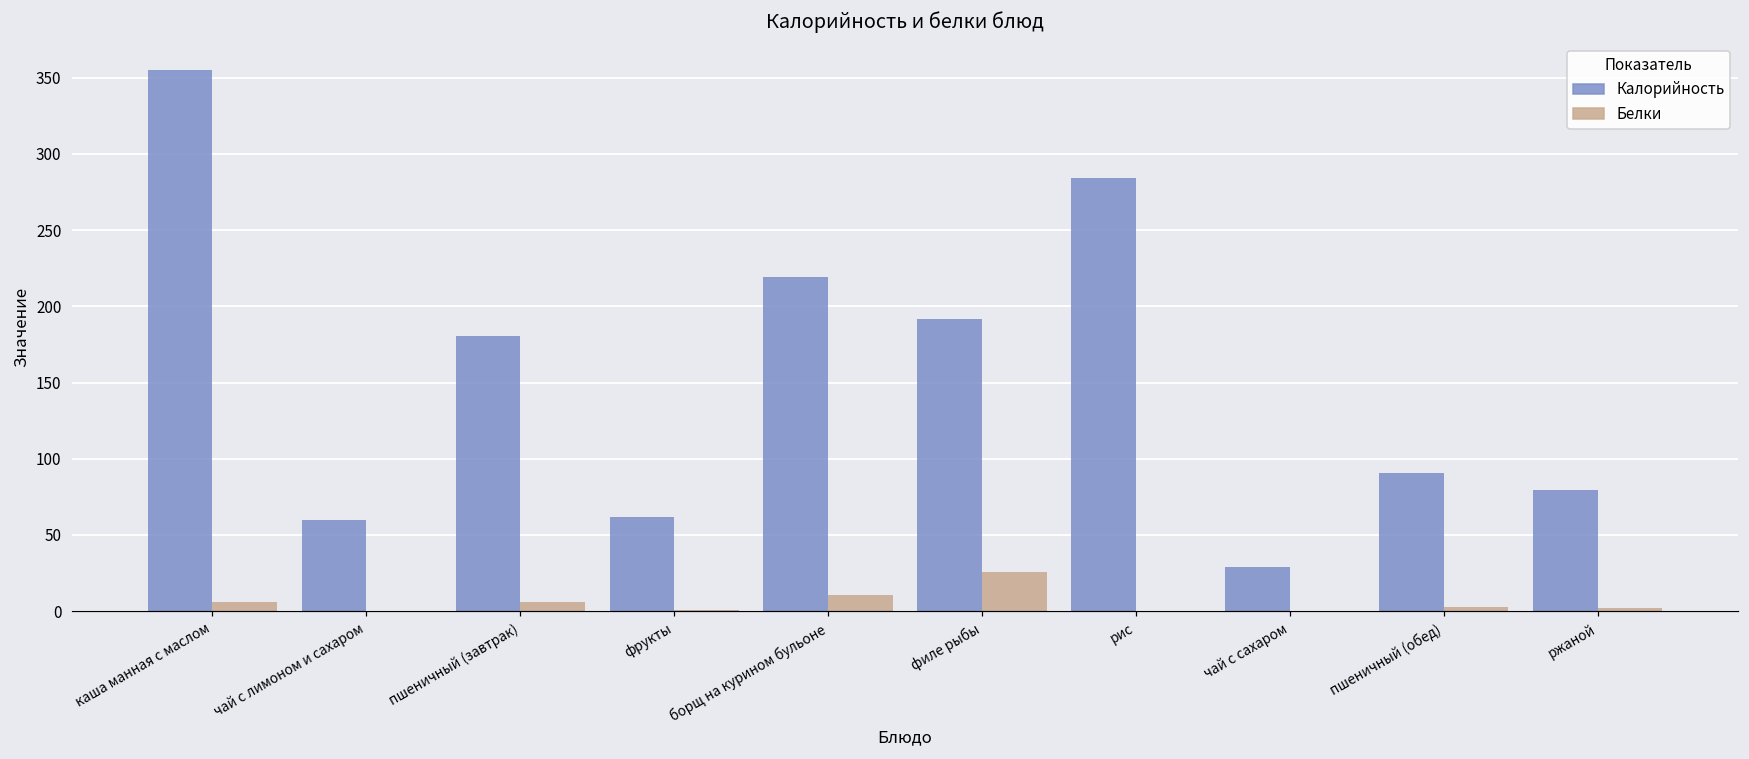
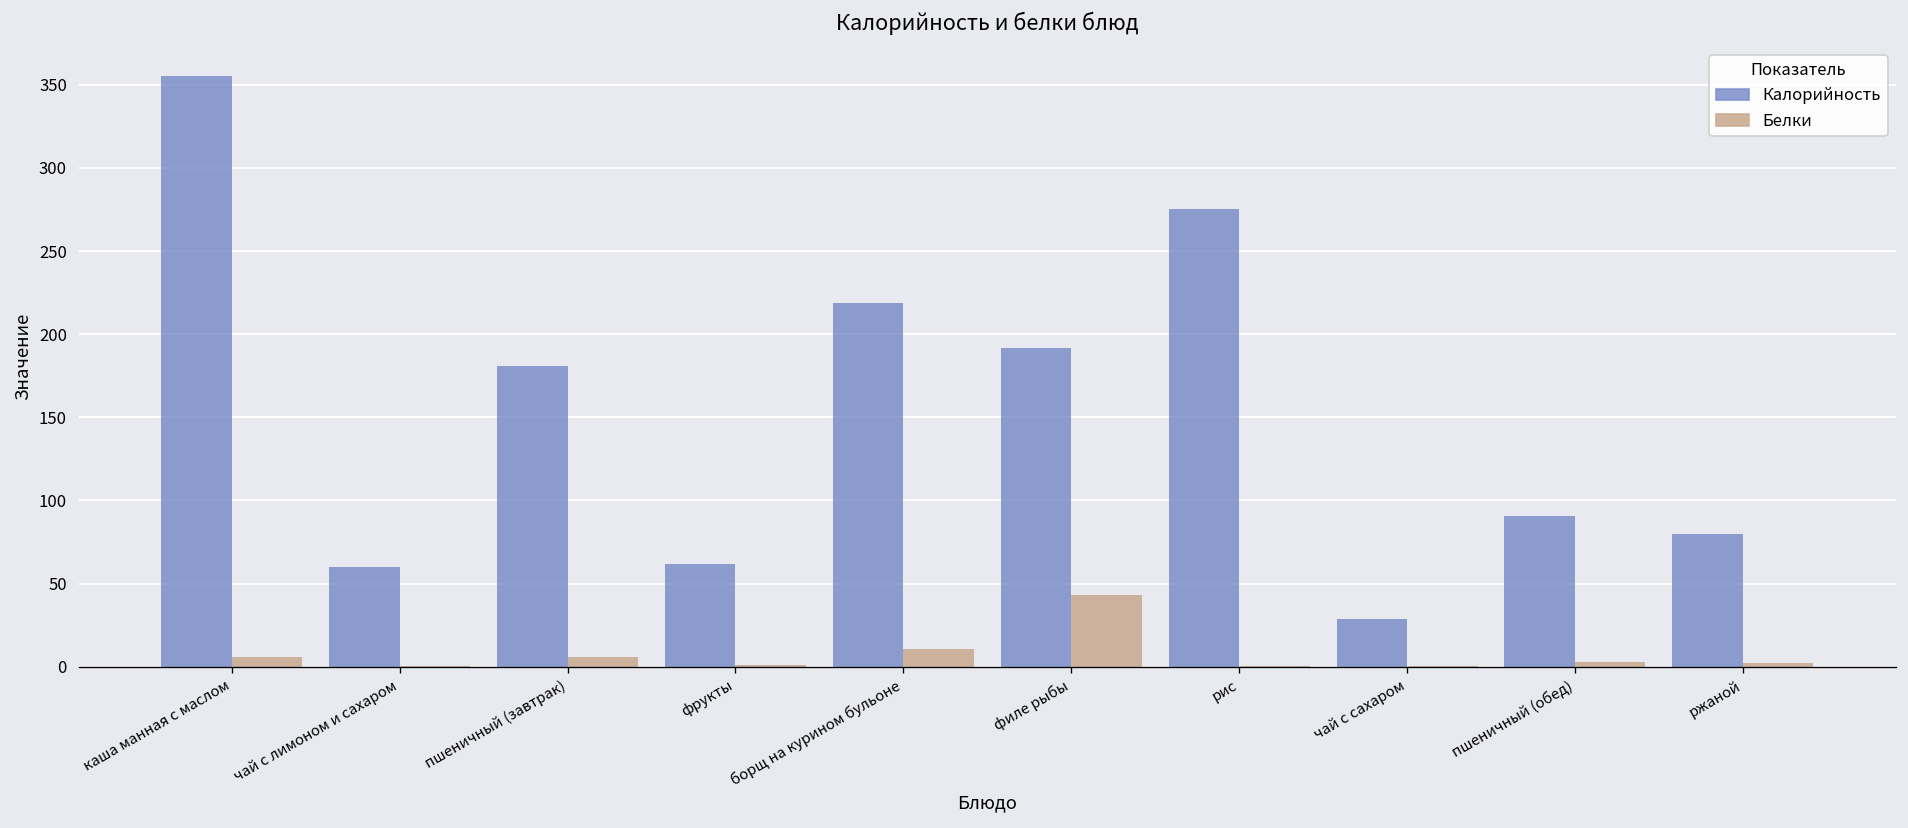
  {
    "Калорийность": {
      "каша манная с маслом": 355,
      "чай с лимоном и сахаром": 60,
      "пшеничный (завтрак)": 181,
      "фрукты": 62,
      "борщ на курином бульоне": 219,
      "филе рыбы": 192,
-     "рис": 284,
+     "рис": 275,
      "чай с сахаром": 29,
      "пшеничный (обед)": 90,
      "ржаной": 80
    },
    "Белки": {
      "каша манная с маслом": 6,
      "пшеничный (завтрак)": 6,
      "борщ на курином бульоне": 11,
-     "филе рыбы": 26,
+     "филе рыбы": 43,
      "пшеничный (обед)": 3,
      "ржаной": 2
    }
  }
